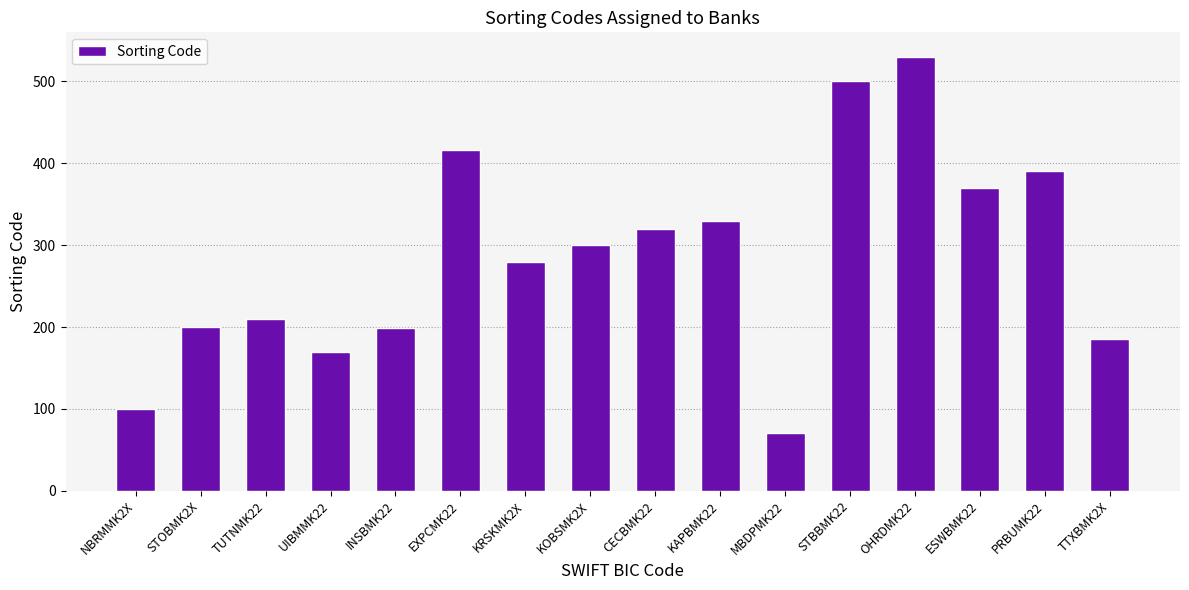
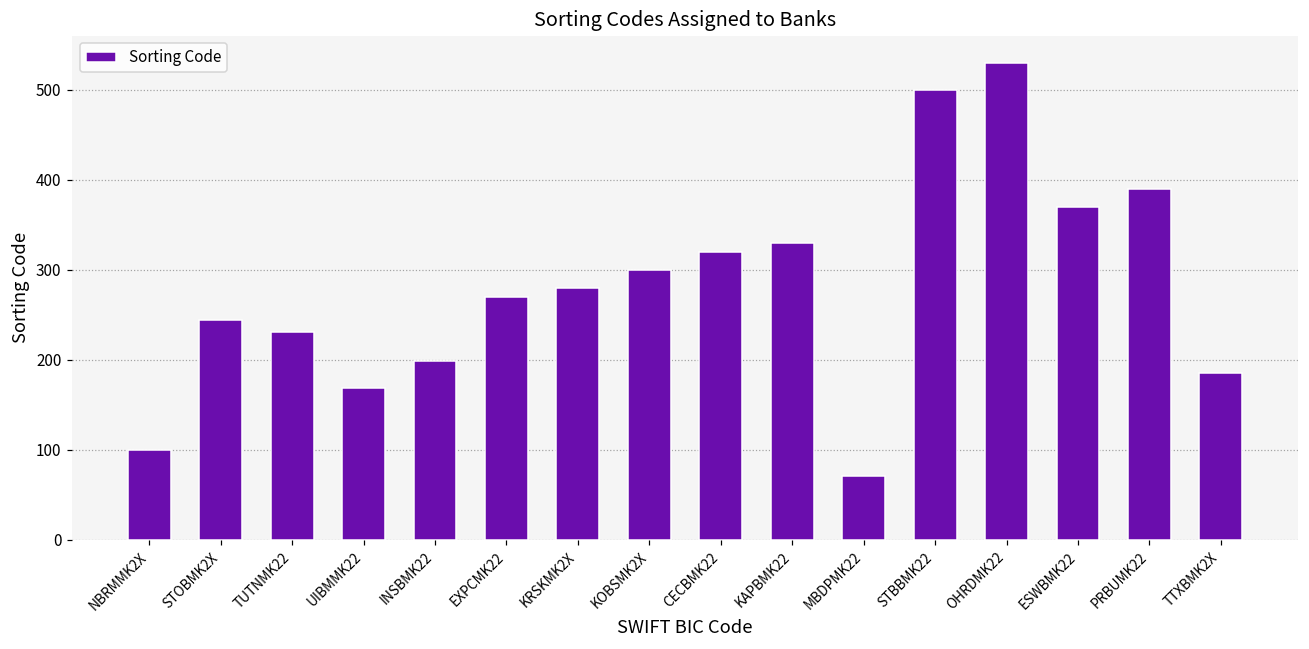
  {
    "NBRMMK2X": 100,
-   "STOBMK2X": 200,
-   "TUTNMK22": 210,
+   "STOBMK2X": 240,
+   "TUTNMK22": 230,
    "UIBMMK22": 170,
    "INSBMK22": 200,
-   "EXPCMK22": 420,
+   "EXPCMK22": 270,
    "KRSKMK2X": 280,
    "KOBSMK2X": 300,
    "CECBMK22": 320,
    "KAPBMK22": 330,
    "MBDPMK22": 70,
    "STBBMK22": 500,
    "OHRDMK22": 530,
    "ESWBMK22": 370,
    "PRBUMK22": 390,
    "TTXBMK2X": 190
  }
